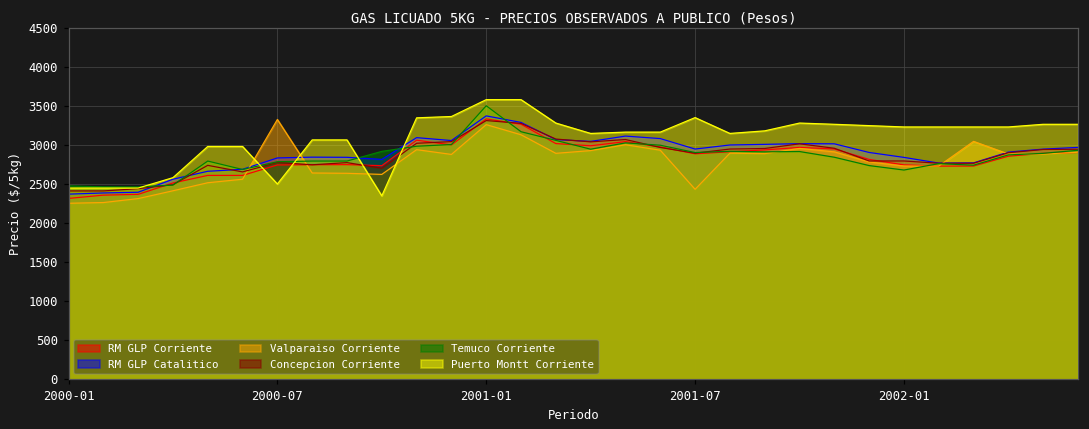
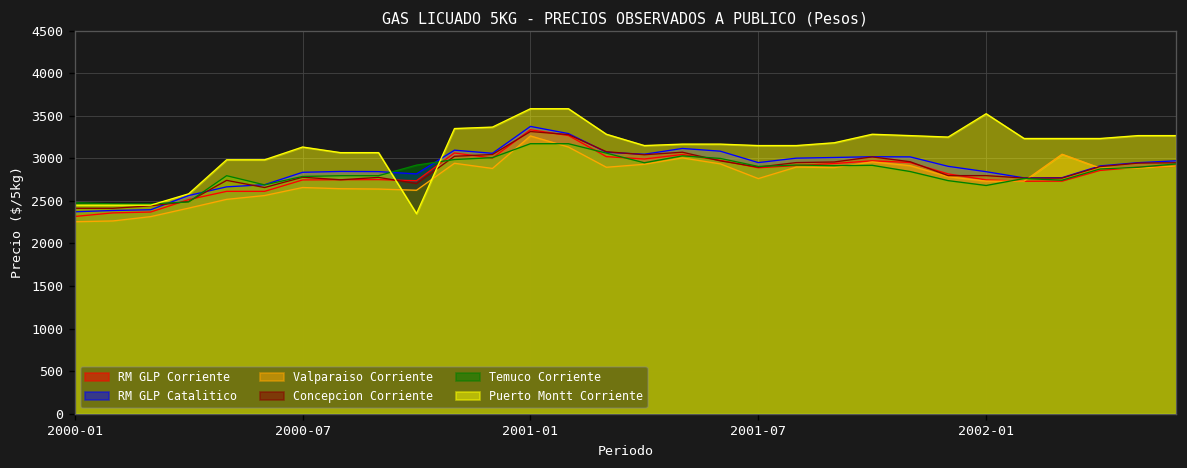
  {
    "RM GLP Corriente": {
      "2000-01": 2300
    },
    "RM GLP Catalitico": {
      "2000-01": 2400,
      "2000-07": 2800,
      "2001-01": 3400,
      "2001-07": 3000,
      "2002-01": 2800
    },
    "Valparaiso Corriente": {
      "2000-01": 2300,
-     "2000-07": 3300,
+     "2000-07": 2700,
      "2001-01": 3300,
-     "2001-07": 2400
+     "2001-07": 2800
    },
    "Concepcion Corriente": {
      "2000-01": 2400,
      "2002-01": 2800
    },
    "Temuco Corriente": {
-     "2001-01": 3500,
+     "2001-01": 3200,
      "2002-01": 2700
    },
    "Puerto Montt Corriente": {
-     "2000-07": 2500,
+     "2000-07": 3100,
      "2001-01": 3600,
-     "2001-07": 3400,
-     "2002-01": 3200
+     "2001-07": 3200,
+     "2002-01": 3500
    }
  }
